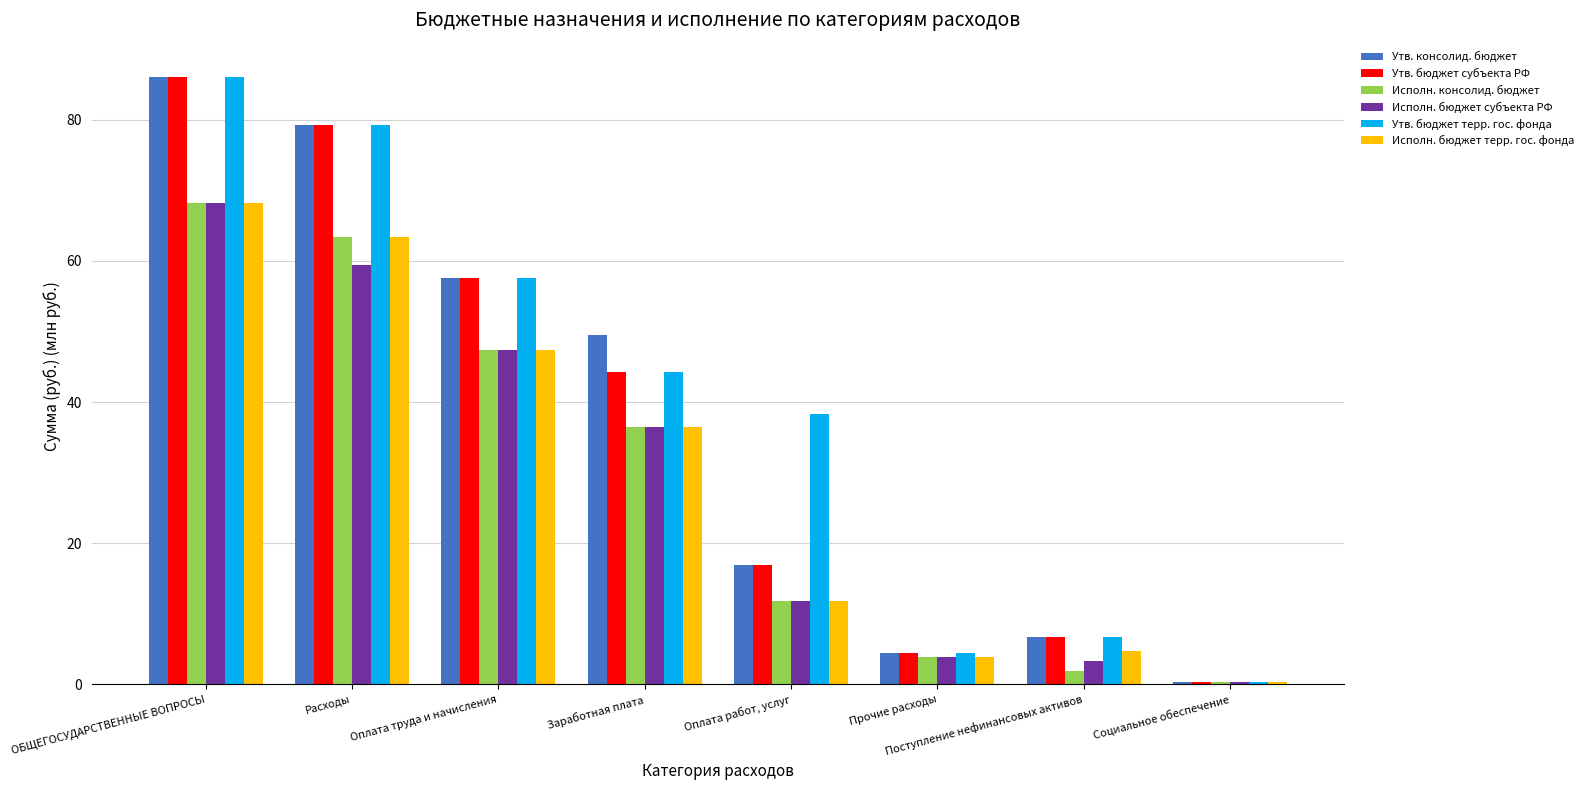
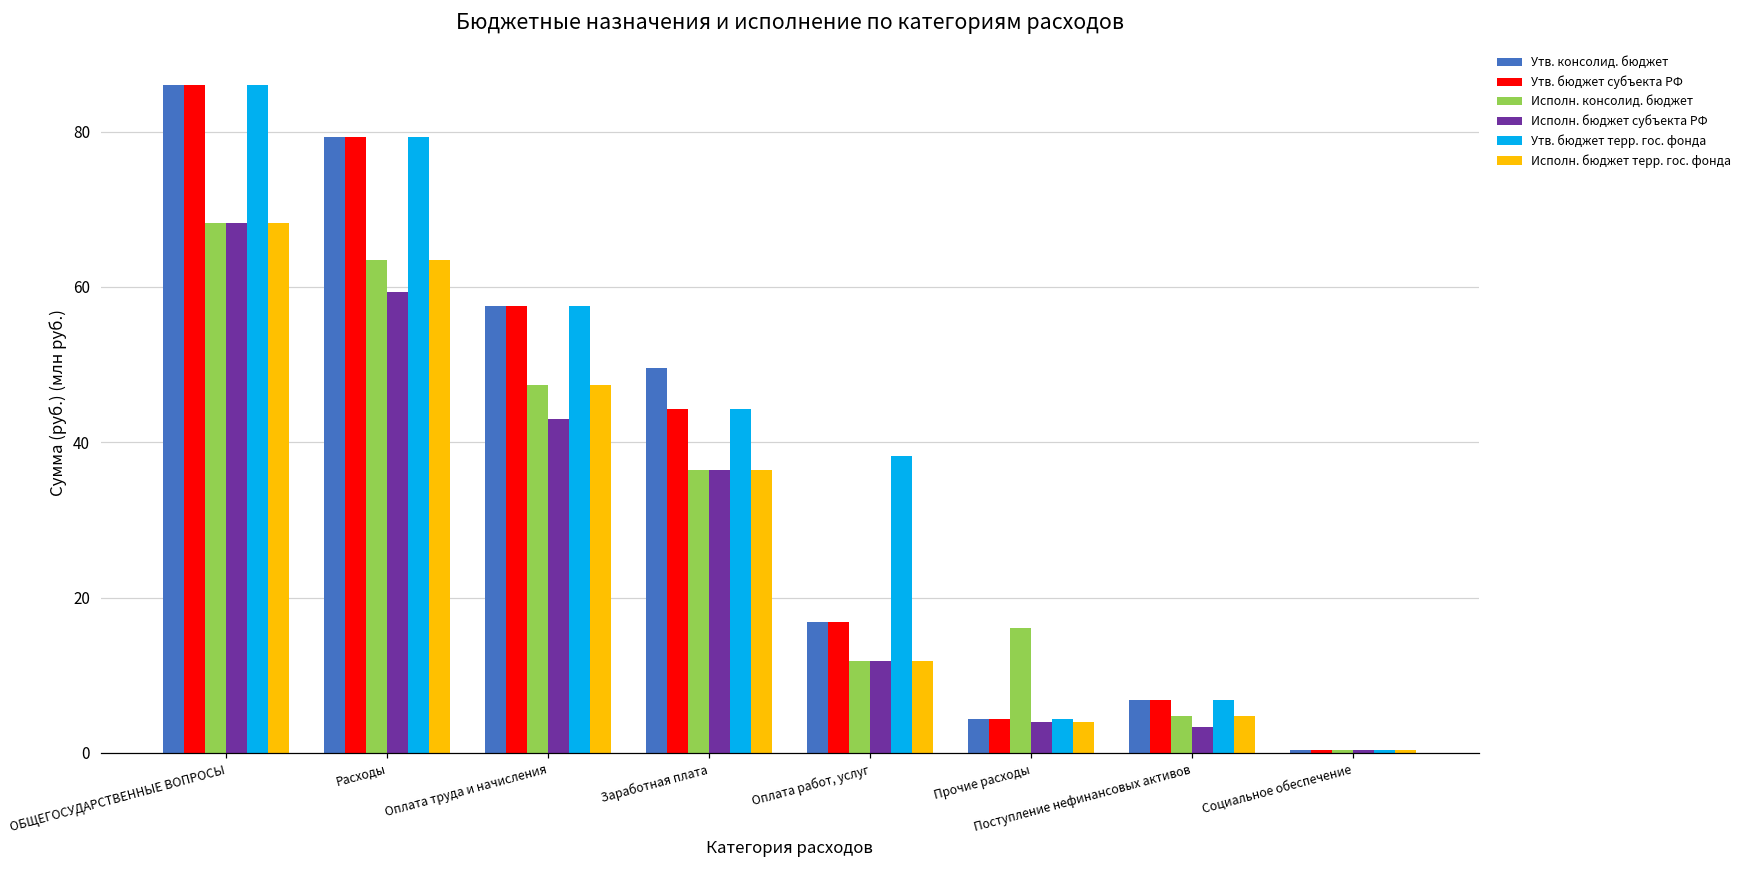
  {
    "Утв. консолид. бюджет": {
      "ОБЩЕГОСУДАРСТВЕННЫЕ ВОПРОСЫ": 86,
      "Расходы": 79,
      "Оплата труда и начисления": 58,
      "Заработная плата": 50,
      "Оплата работ, услуг": 17,
      "Прочие расходы": 4,
      "Поступление нефинансовых активов": 7,
      "Социальное обеспечение": 0
    },
    "Утв. бюджет субъекта РФ": {
      "ОБЩЕГОСУДАРСТВЕННЫЕ ВОПРОСЫ": 86,
      "Расходы": 79,
      "Оплата труда и начисления": 58,
      "Заработная плата": 44,
      "Оплата работ, услуг": 17,
      "Прочие расходы": 4,
      "Поступление нефинансовых активов": 7,
      "Социальное обеспечение": 0
    },
    "Исполн. консолид. бюджет": {
      "ОБЩЕГОСУДАРСТВЕННЫЕ ВОПРОСЫ": 68,
      "Расходы": 63,
      "Оплата труда и начисления": 47,
      "Заработная плата": 36,
      "Оплата работ, услуг": 12,
-     "Прочие расходы": 4,
-     "Поступление нефинансовых активов": 2,
+     "Прочие расходы": 16,
+     "Поступление нефинансовых активов": 5,
      "Социальное обеспечение": 0
    },
    "Исполн. бюджет субъекта РФ": {
      "ОБЩЕГОСУДАРСТВЕННЫЕ ВОПРОСЫ": 68,
      "Расходы": 59,
-     "Оплата труда и начисления": 47,
+     "Оплата труда и начисления": 43,
      "Заработная плата": 36,
      "Оплата работ, услуг": 12,
      "Прочие расходы": 4,
      "Поступление нефинансовых активов": 3,
      "Социальное обеспечение": 0
    },
    "Утв. бюджет терр. гос. фонда": {
      "ОБЩЕГОСУДАРСТВЕННЫЕ ВОПРОСЫ": 86,
      "Расходы": 79,
      "Оплата труда и начисления": 58,
      "Заработная плата": 44,
      "Оплата работ, услуг": 38,
      "Прочие расходы": 4,
      "Поступление нефинансовых активов": 7,
      "Социальное обеспечение": 0
    },
    "Исполн. бюджет терр. гос. фонда": {
      "ОБЩЕГОСУДАРСТВЕННЫЕ ВОПРОСЫ": 68,
      "Расходы": 63,
      "Оплата труда и начисления": 47,
      "Заработная плата": 36,
      "Оплата работ, услуг": 12,
      "Прочие расходы": 4,
      "Поступление нефинансовых активов": 5,
      "Социальное обеспечение": 0
    }
  }
